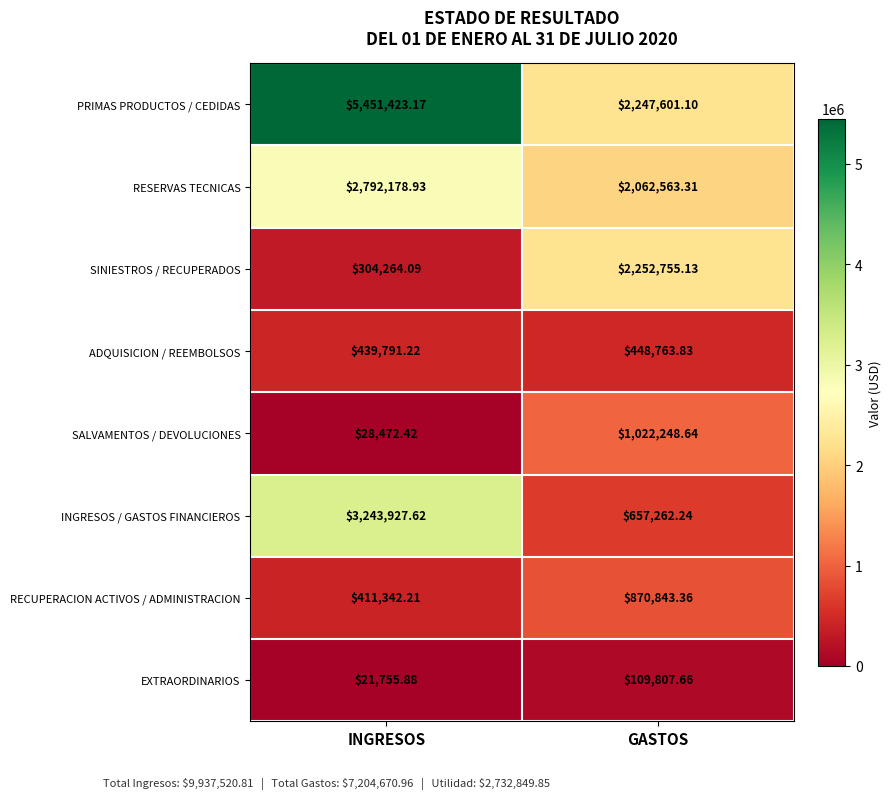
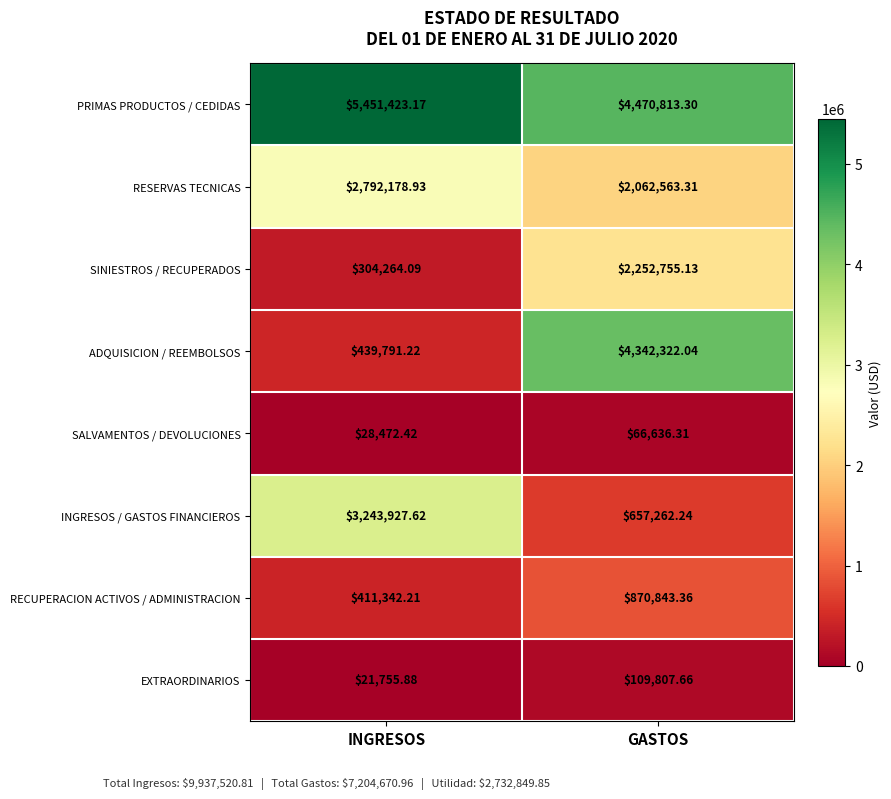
  {
    "PRIMAS PRODUCTOS / CEDIDAS": {
      "INGRESOS": "$5,451,423.17",
-     "GASTOS": "$2,247,601.10"
+     "GASTOS": "$4,470,813.30"
    },
    "RESERVAS TECNICAS": {
      "INGRESOS": "$2,792,178.93",
      "GASTOS": "$2,062,563.31"
    },
    "SINIESTROS / RECUPERADOS": {
      "INGRESOS": "$304,264.09",
      "GASTOS": "$2,252,755.13"
    },
    "ADQUISICION / REEMBOLSOS": {
      "INGRESOS": "$439,791.22",
-     "GASTOS": "$448,763.83"
+     "GASTOS": "$4,342,322.04"
    },
    "SALVAMENTOS / DEVOLUCIONES": {
      "INGRESOS": "$28,472.42",
-     "GASTOS": "$1,022,248.64"
+     "GASTOS": "$66,636.31"
    },
    "INGRESOS / GASTOS FINANCIEROS": {
      "INGRESOS": "$3,243,927.62",
      "GASTOS": "$657,262.24"
    },
    "RECUPERACION ACTIVOS / ADMINISTRACION": {
      "INGRESOS": "$411,342.21",
      "GASTOS": "$870,843.36"
    },
    "EXTRAORDINARIOS": {
      "INGRESOS": "$21,755.88",
      "GASTOS": "$109,807.66"
    }
  }
